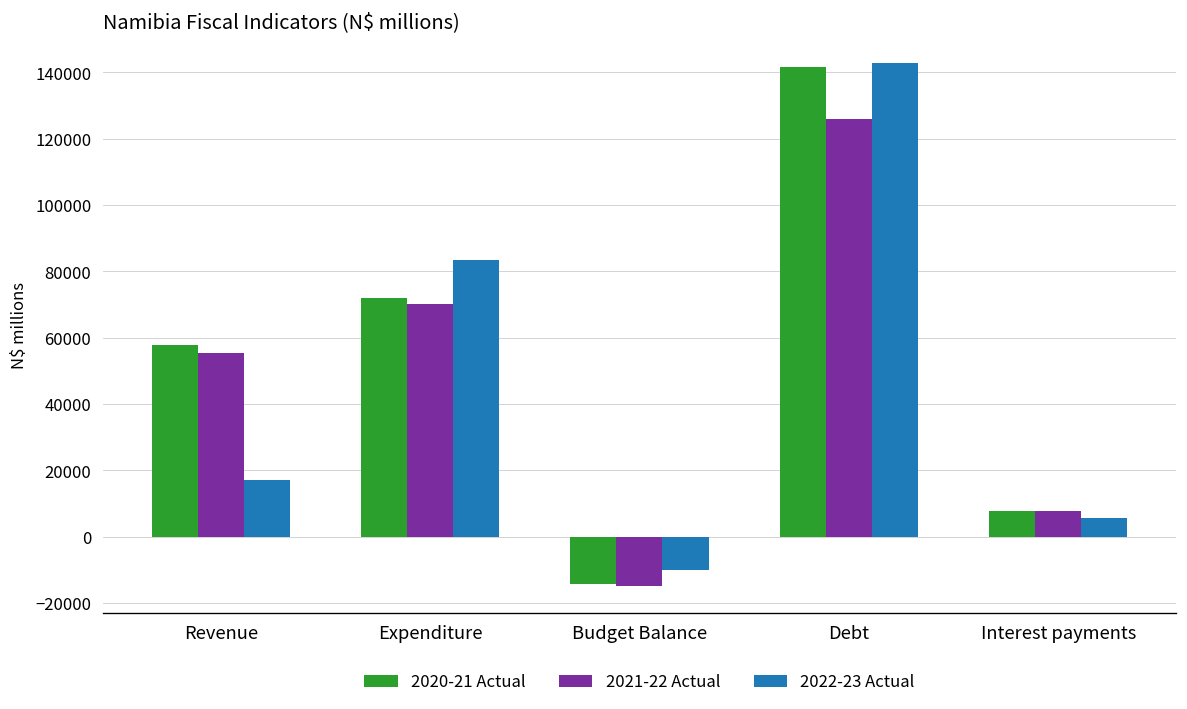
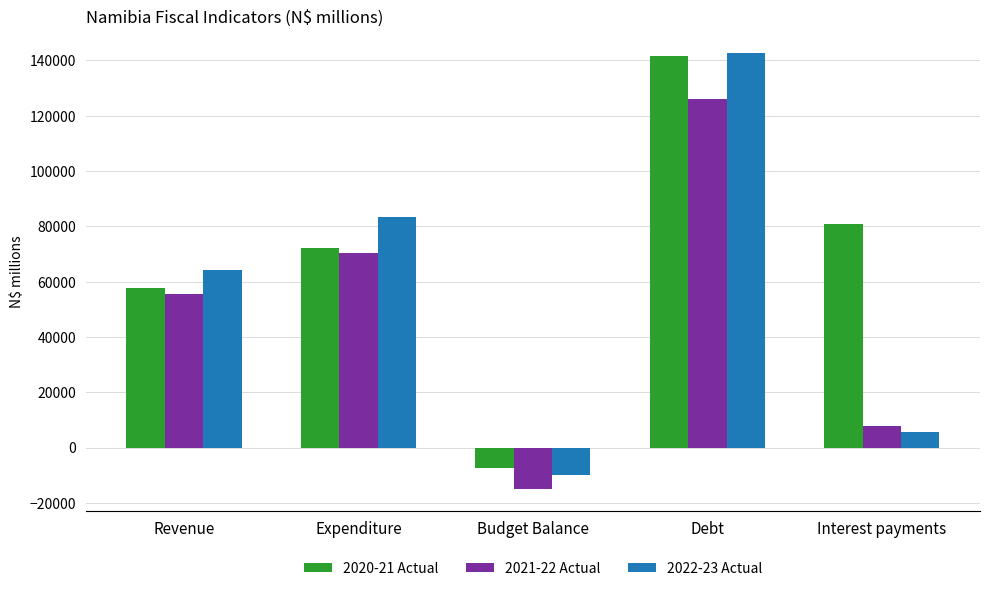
  {
    "2020-21 Actual": {
      "Revenue": 58000,
      "Expenditure": 72000,
-     "Budget Balance": -14000,
+     "Budget Balance": -7000,
      "Debt": 141000,
-     "Interest payments": 8000
+     "Interest payments": 81000
    },
    "2021-22 Actual": {
      "Revenue": 55000,
      "Expenditure": 70000,
      "Budget Balance": -15000,
      "Debt": 126000,
      "Interest payments": 8000
    },
    "2022-23 Actual": {
-     "Revenue": 17000,
+     "Revenue": 64000,
      "Expenditure": 84000,
      "Budget Balance": -10000,
      "Debt": 143000,
      "Interest payments": 6000
    }
  }
